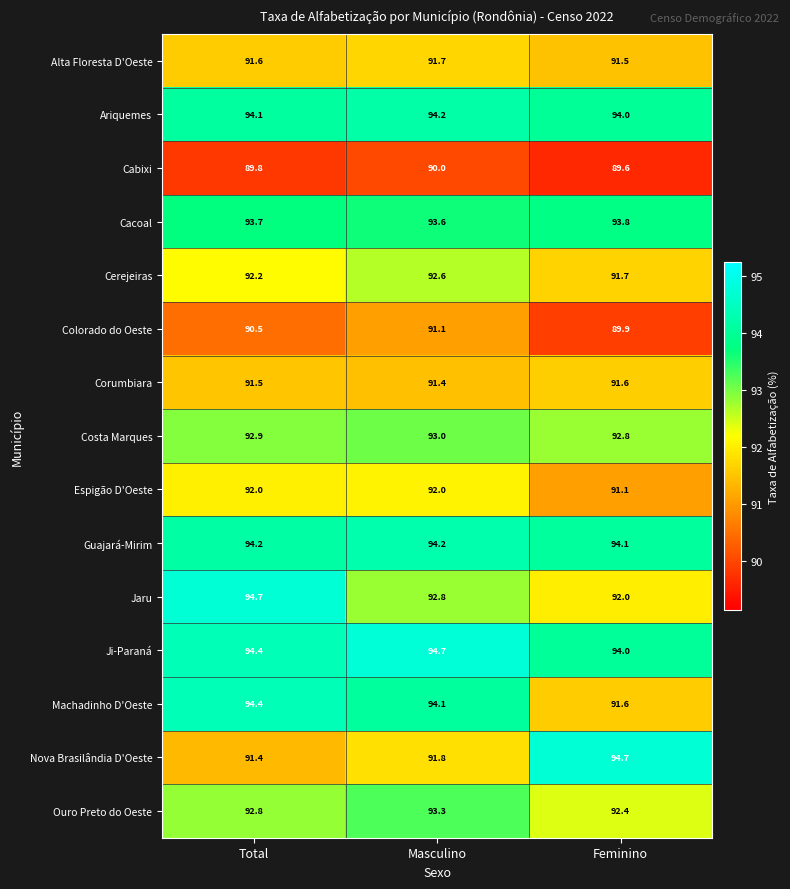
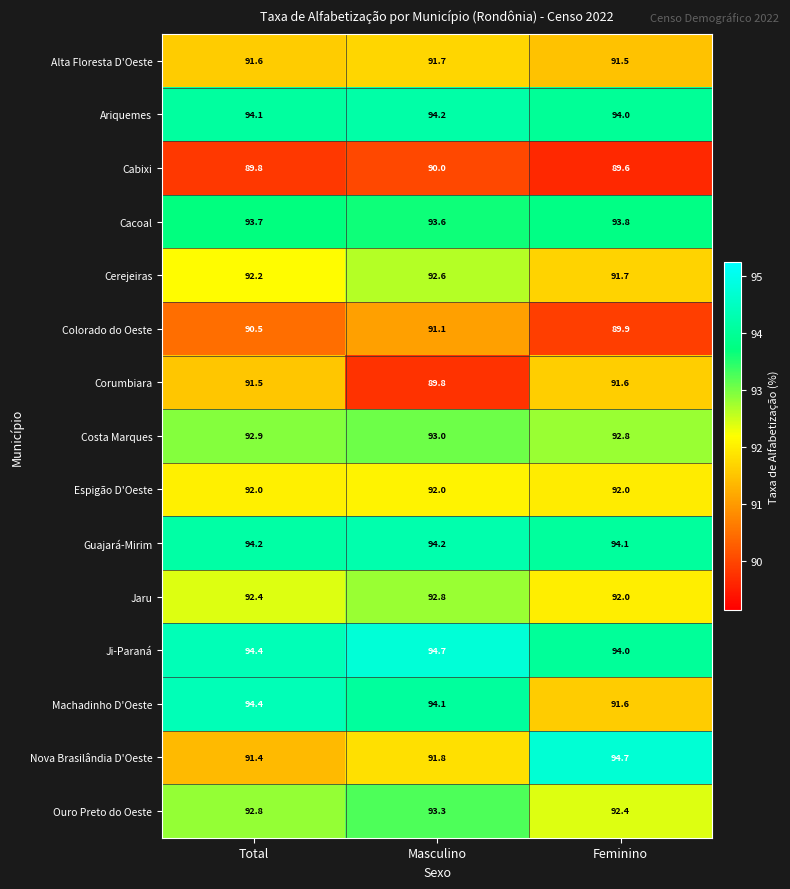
  {
    "Alta Floresta D'Oeste": {
      "Total": 91.6,
      "Masculino": 91.7,
      "Feminino": 91.5
    },
    "Ariquemes": {
      "Total": 94.1,
      "Masculino": 94.2,
      "Feminino": 94.0
    },
    "Cabixi": {
      "Total": 89.8,
      "Masculino": 90.0,
      "Feminino": 89.6
    },
    "Cacoal": {
      "Total": 93.7,
      "Masculino": 93.6,
      "Feminino": 93.8
    },
    "Cerejeiras": {
      "Total": 92.2,
      "Masculino": 92.6,
      "Feminino": 91.7
    },
    "Colorado do Oeste": {
      "Total": 90.5,
      "Masculino": 91.1,
      "Feminino": 89.9
    },
    "Corumbiara": {
      "Total": 91.5,
-     "Masculino": 91.4,
+     "Masculino": 89.8,
      "Feminino": 91.6
    },
    "Costa Marques": {
      "Total": 92.9,
      "Masculino": 93.0,
      "Feminino": 92.8
    },
    "Espigão D'Oeste": {
      "Total": 92.0,
      "Masculino": 92.0,
-     "Feminino": 91.1
+     "Feminino": 92.0
    },
    "Guajará-Mirim": {
      "Total": 94.2,
      "Masculino": 94.2,
      "Feminino": 94.1
    },
    "Jaru": {
-     "Total": 94.7,
+     "Total": 92.4,
      "Masculino": 92.8,
      "Feminino": 92.0
    },
    "Ji-Paraná": {
      "Total": 94.4,
      "Masculino": 94.7,
      "Feminino": 94.0
    },
    "Machadinho D'Oeste": {
      "Total": 94.4,
      "Masculino": 94.1,
      "Feminino": 91.6
    },
    "Nova Brasilândia D'Oeste": {
      "Total": 91.4,
      "Masculino": 91.8,
      "Feminino": 94.7
    },
    "Ouro Preto do Oeste": {
      "Total": 92.8,
      "Masculino": 93.3,
      "Feminino": 92.4
    }
  }
